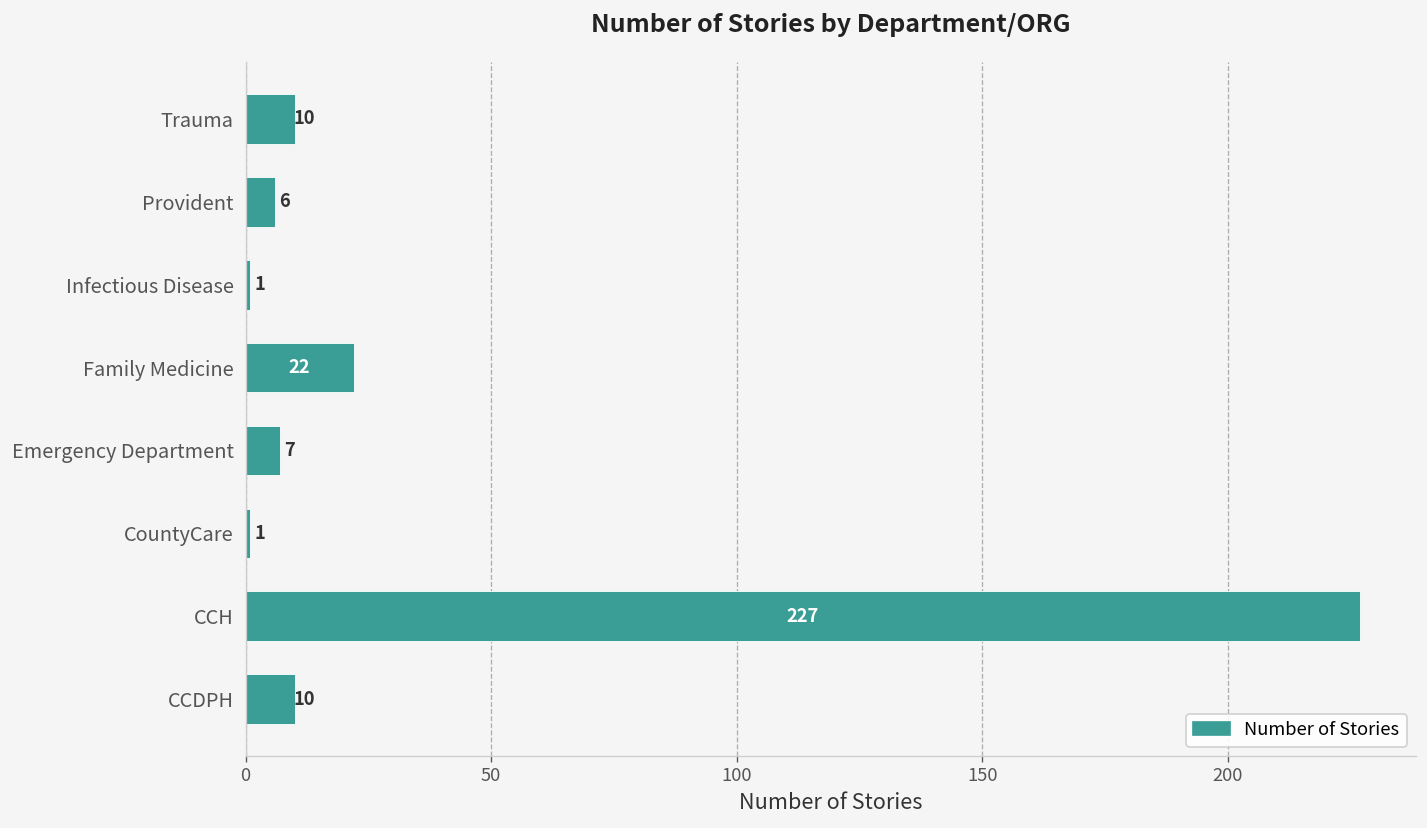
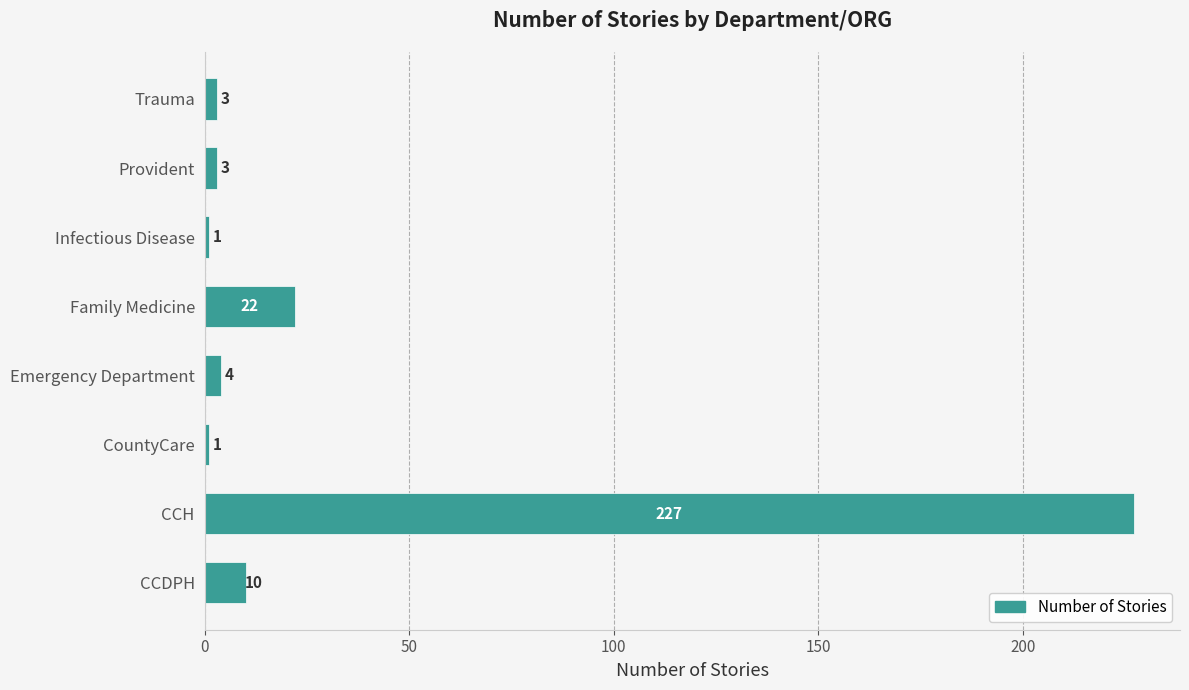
  {
-   "Trauma": 10,
-   "Provident": 6,
+   "Trauma": 3,
+   "Provident": 3,
    "Infectious Disease": 1,
    "Family Medicine": 22,
-   "Emergency Department": 7,
+   "Emergency Department": 4,
    "CountyCare": 1,
    "CCH": 227,
    "CCDPH": 10
  }
